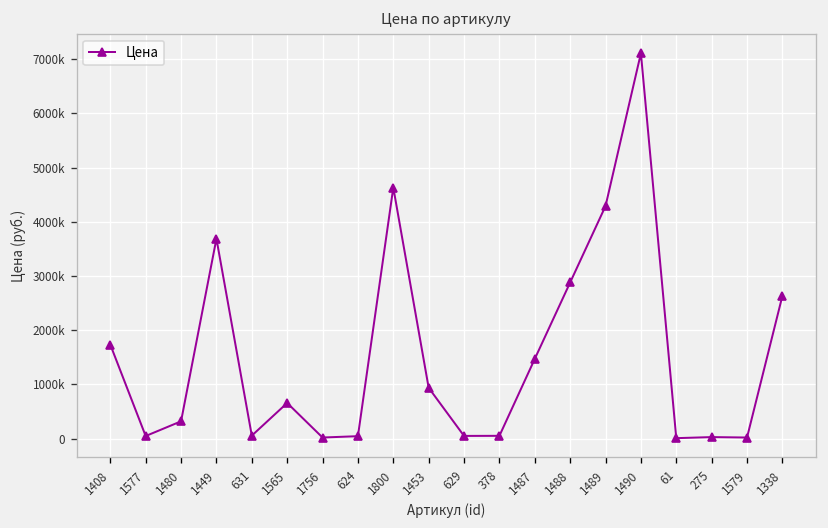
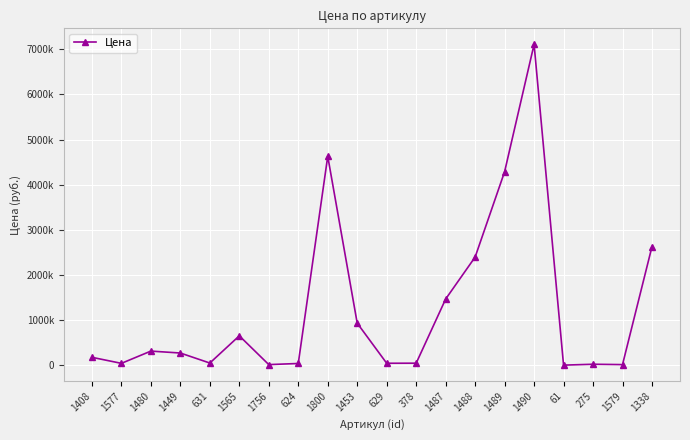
  {
-   "1408": 1700000,
+   "1408": 200000,
    "1577": 0,
    "1480": 300000,
-   "1449": 3700000,
+   "1449": 300000,
    "631": 100000,
    "1565": 700000,
    "1756": 0,
    "624": 0,
    "1800": 4600000,
    "1453": 900000,
    "629": 0,
    "378": 0,
    "1487": 1500000,
-   "1488": 2900000,
+   "1488": 2400000,
    "1489": 4300000,
    "1490": 7100000,
    "61": 0,
    "275": 0,
    "1579": 0,
    "1338": 2600000
  }
